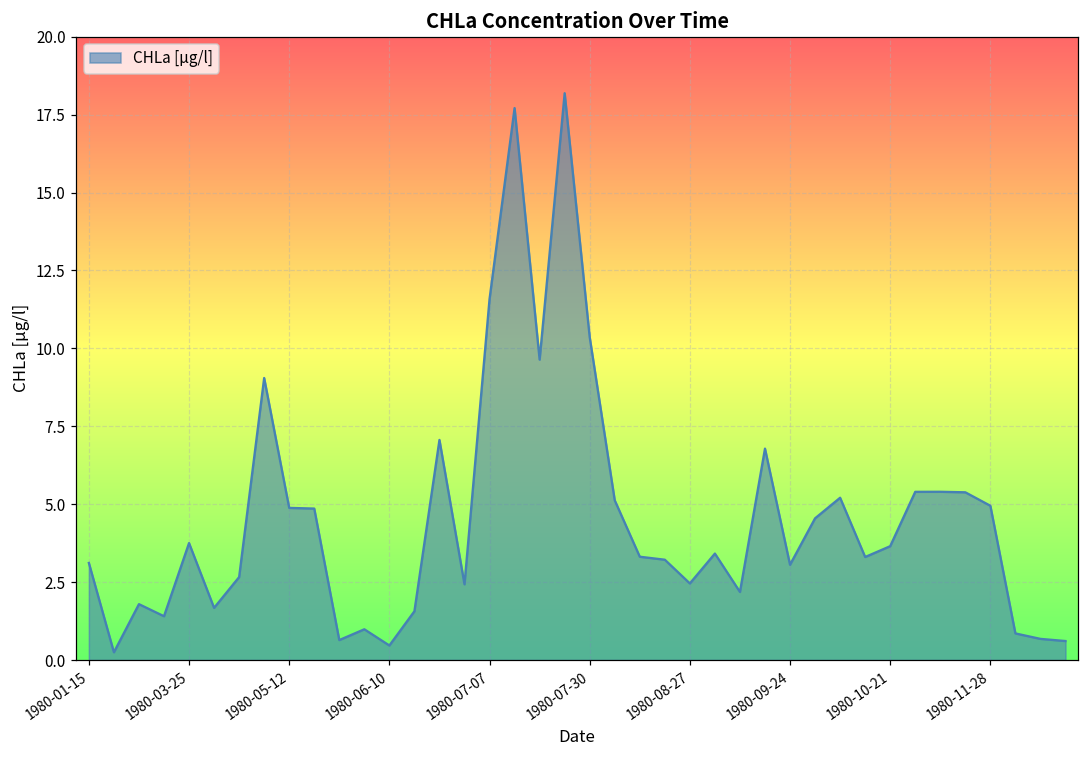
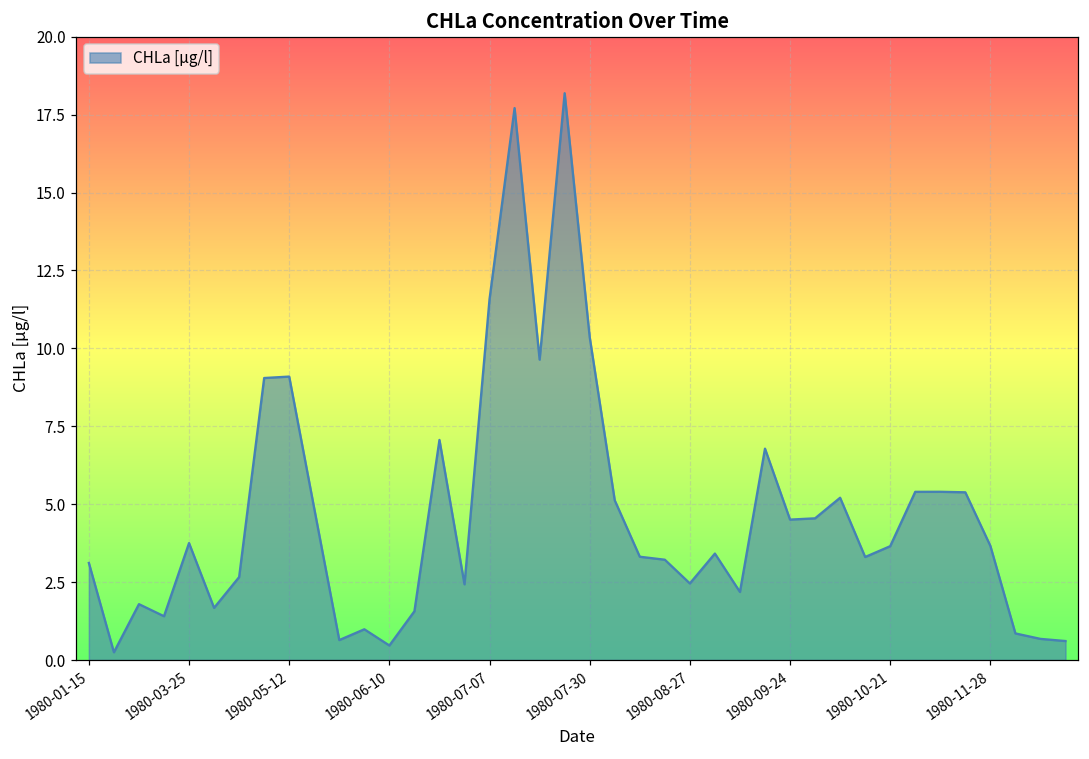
  {
    "1980-01-15": 3.1,
    "1980-03-25": 3.8,
-   "1980-05-12": 4.9,
+   "1980-05-12": 9.1,
    "1980-06-10": 0.5,
    "1980-07-07": 11.6,
    "1980-07-30": 10.4,
    "1980-08-27": 2.5,
-   "1980-09-24": 3.1,
+   "1980-09-24": 4.5,
    "1980-10-21": 3.7,
-   "1980-11-28": 4.9
+   "1980-11-28": 3.7
  }
